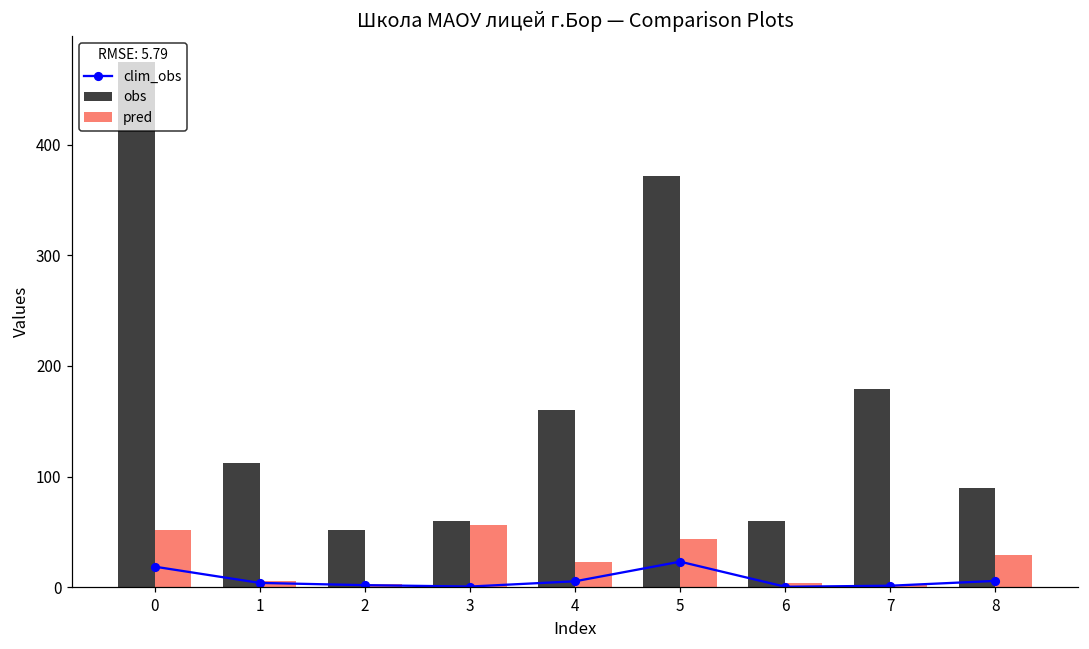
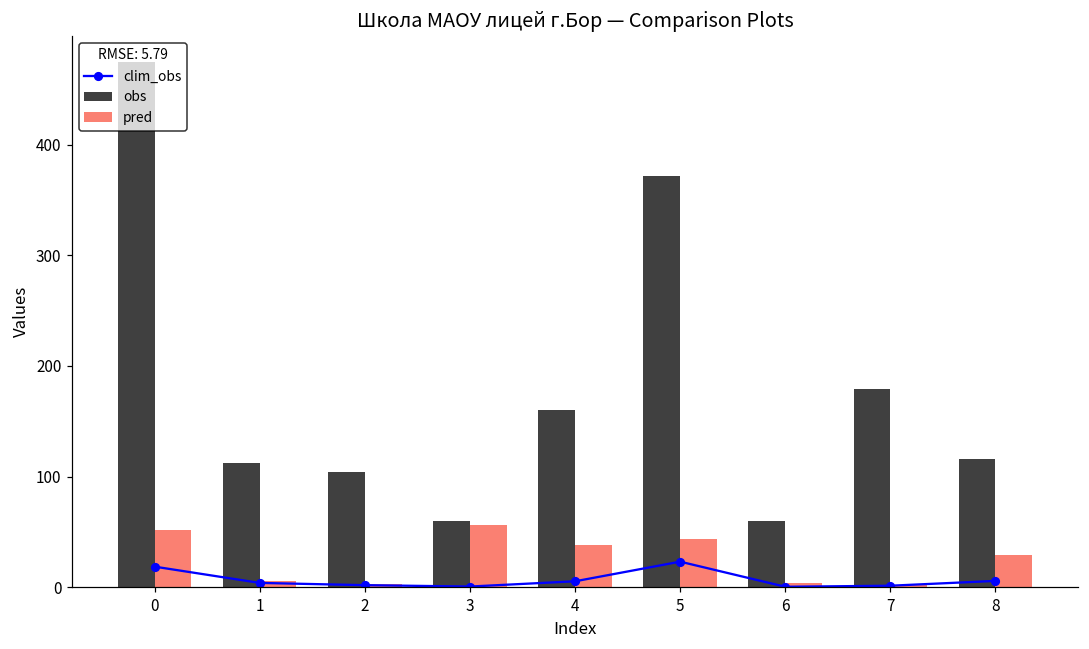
  {
    "clim_obs": {
      "0": 19,
      "1": 4,
      "2": 2,
      "3": 1,
      "4": 5,
      "5": 23,
      "6": 0,
      "7": 1,
      "8": 6
    },
    "obs": {
      "1": 113,
-     "2": 51,
+     "2": 104,
      "3": 60,
      "4": 160,
      "5": 372,
      "6": 60,
      "7": 179,
-     "8": 90
+     "8": 116
    },
    "pred": {
      "0": 52,
      "1": 6,
      "2": 3,
      "3": 56,
-     "4": 22,
+     "4": 38,
      "5": 43,
      "6": 3,
      "8": 29
    }
  }
